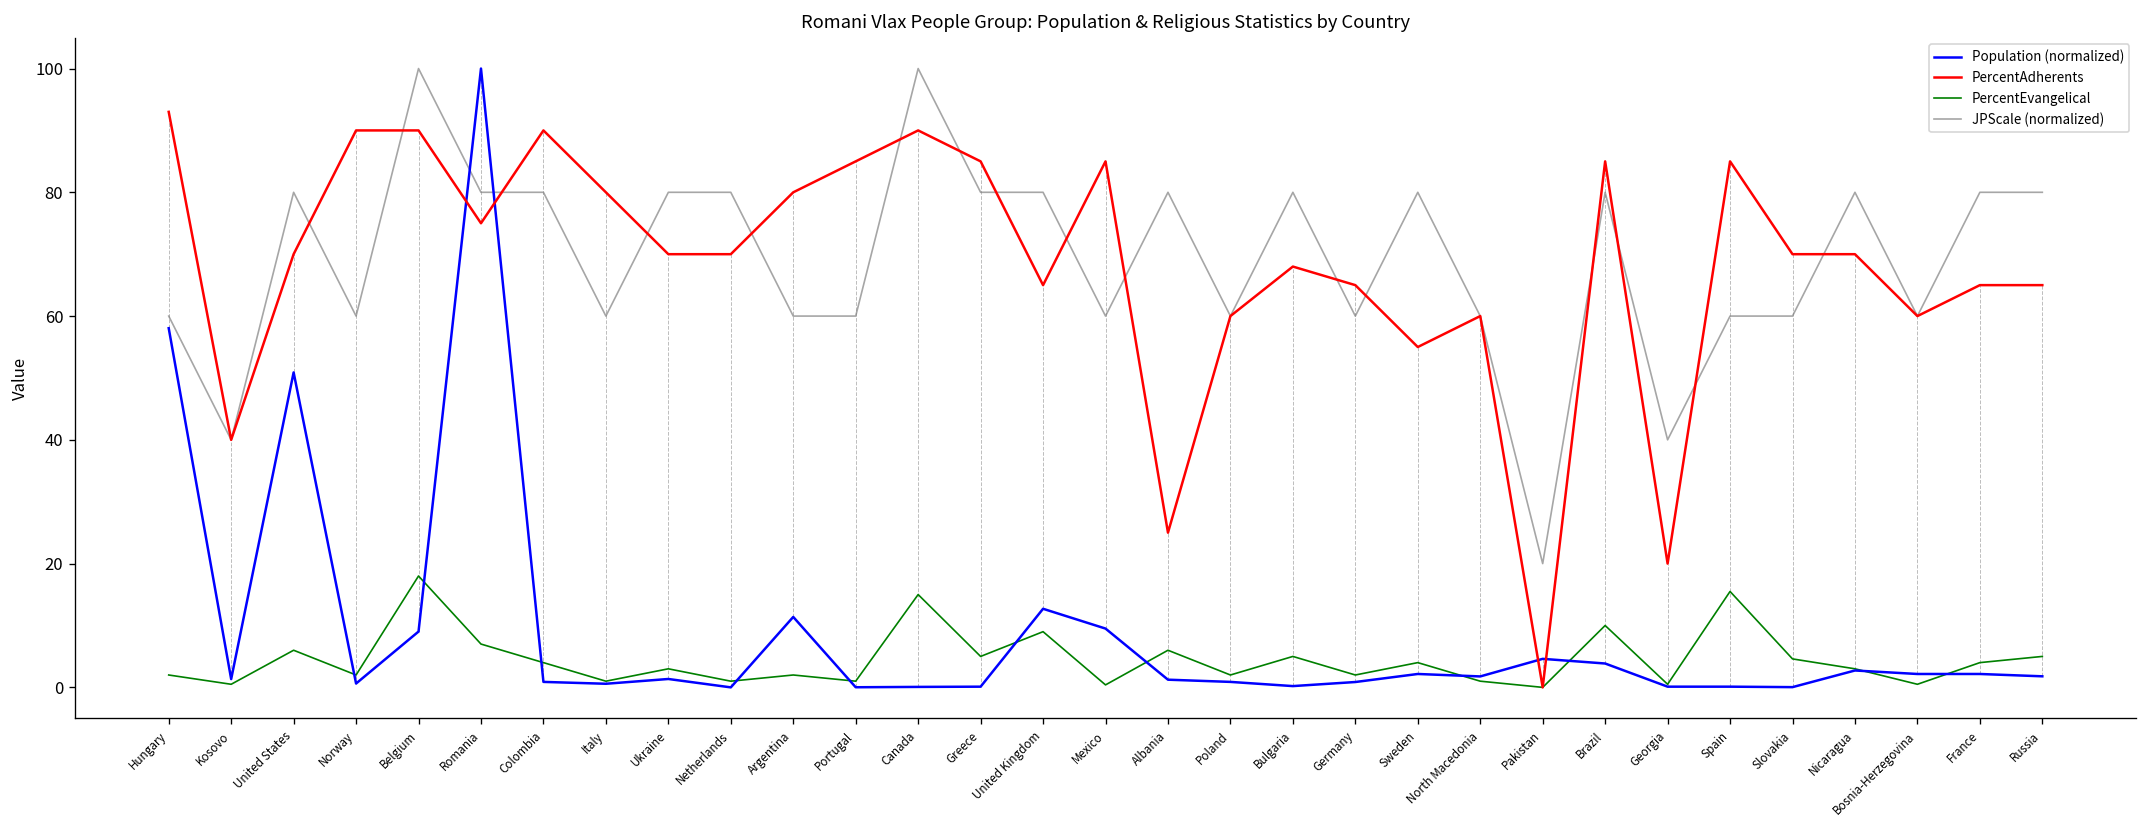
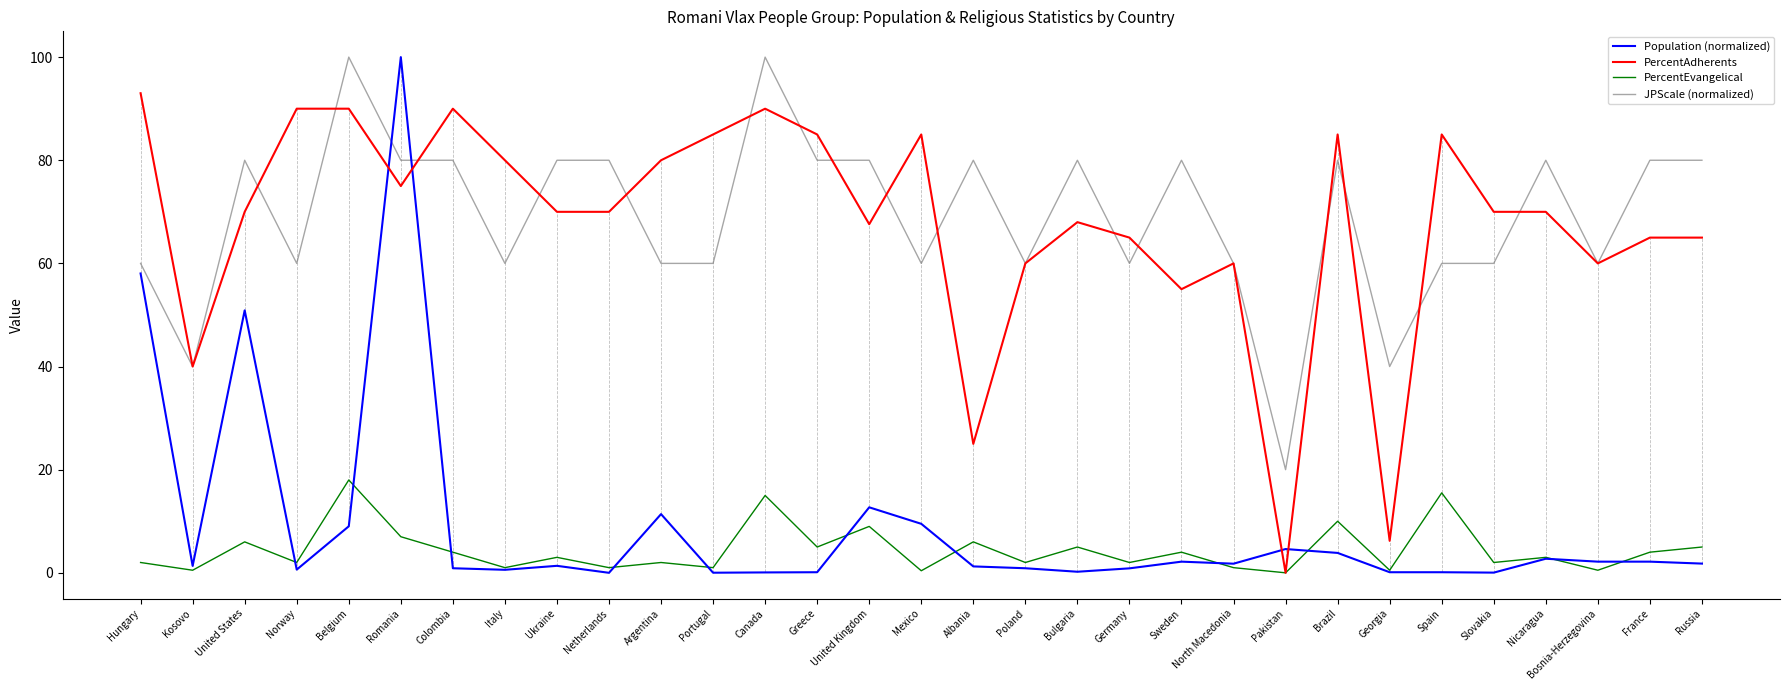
  {
    "PercentAdherents": {
-     "United Kingdom": 65,
-     "Georgia": 20
+     "United Kingdom": 68,
+     "Georgia": 6
    },
    "PercentEvangelical": {
      "Hungary": 2,
      "Kosovo": 1,
      "United States": 6,
      "Norway": 2,
      "Belgium": 18,
      "Romania": 7,
      "Colombia": 4,
      "Ukraine": 3,
      "Netherlands": 1,
      "Argentina": 2,
      "Portugal": 1,
      "Canada": 15,
      "Greece": 5,
      "United Kingdom": 9,
      "Mexico": 0,
      "Albania": 6,
      "Poland": 2,
      "Bulgaria": 5,
      "Germany": 2,
      "Sweden": 4,
      "North Macedonia": 1,
      "Brazil": 10,
      "Spain": 16,
-     "Slovakia": 5,
+     "Slovakia": 2,
      "Bosnia-Herzegovina": 1,
      "France": 4,
      "Russia": 5
    }
  }
